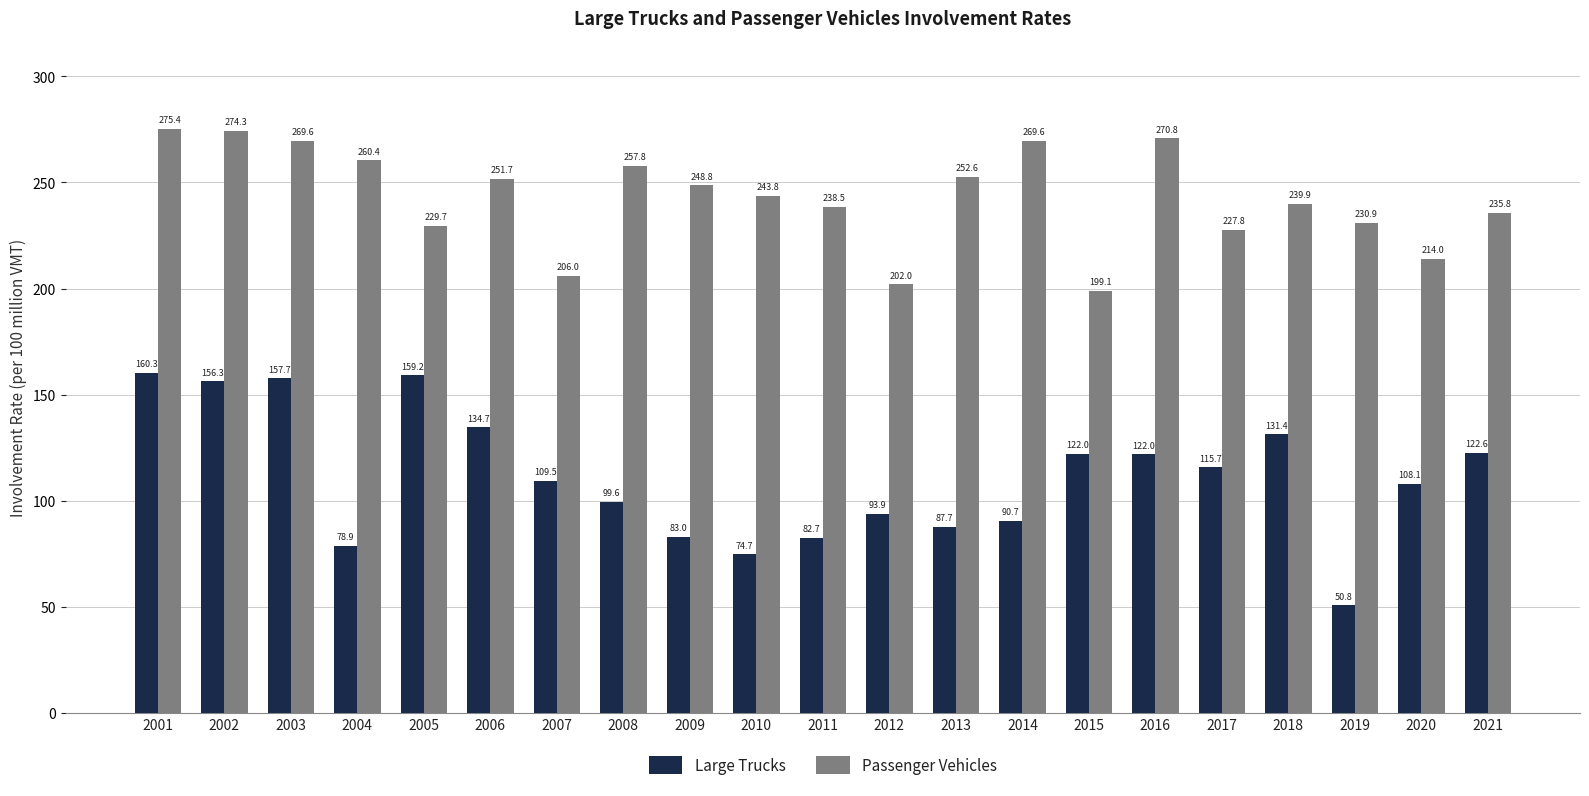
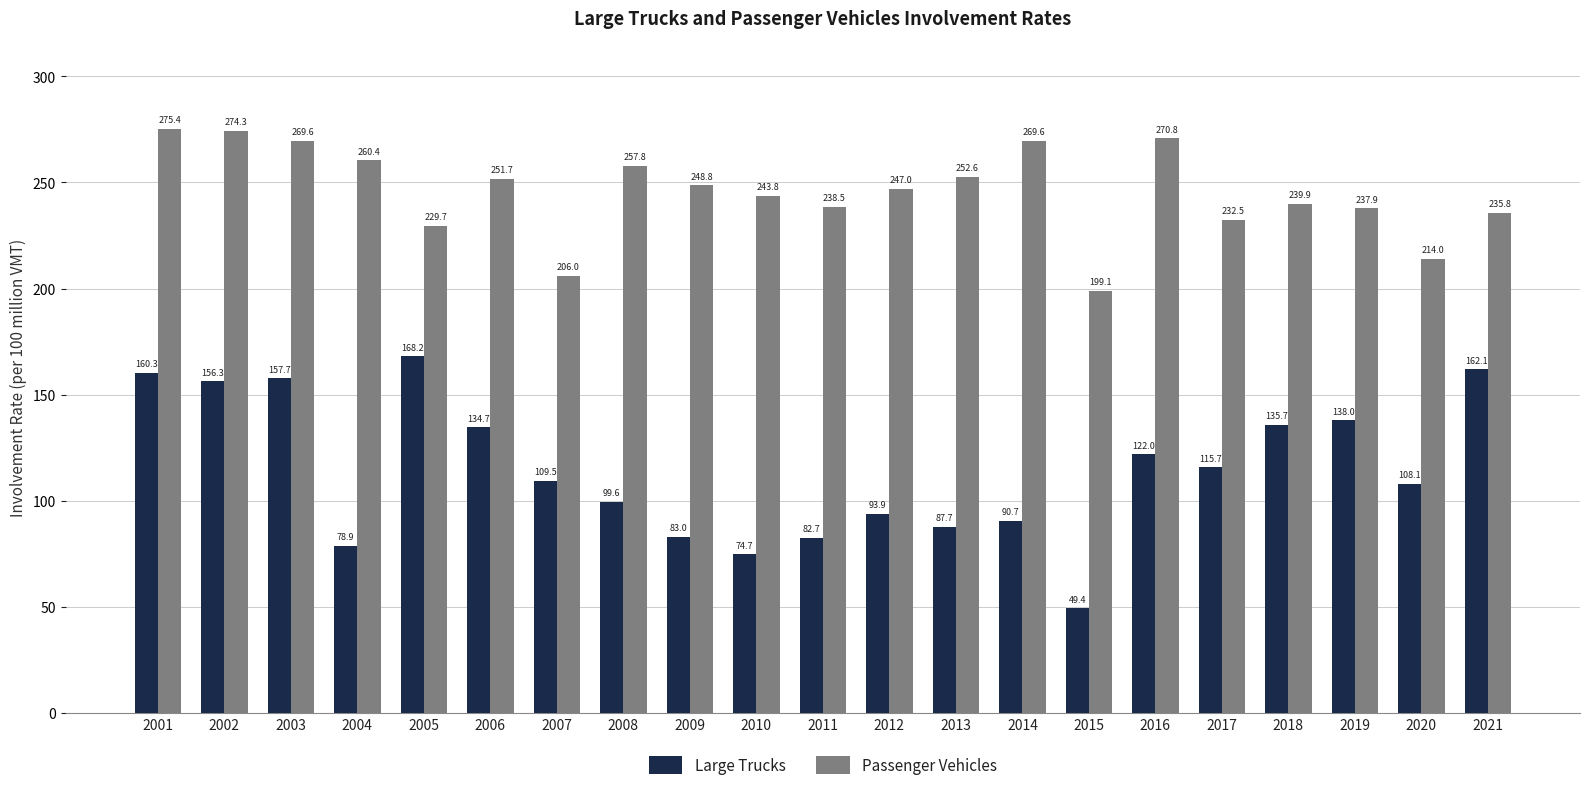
  {
    "Large Trucks": {
      "2001": 160.3,
      "2002": 156.3,
      "2003": 157.7,
      "2004": 78.9,
-     "2005": 159.2,
+     "2005": 168.2,
      "2006": 134.7,
      "2007": 109.5,
      "2008": 99.6,
      "2009": 83.0,
      "2010": 74.7,
      "2011": 82.7,
      "2012": 93.9,
      "2013": 87.7,
      "2014": 90.7,
-     "2015": 122.0,
+     "2015": 49.4,
      "2016": 122.0,
      "2017": 115.7,
-     "2018": 131.4,
-     "2019": 50.8,
+     "2018": 135.7,
+     "2019": 138.0,
      "2020": 108.1,
-     "2021": 122.6
+     "2021": 162.1
    },
    "Passenger Vehicles": {
      "2001": 275.4,
      "2002": 274.3,
      "2003": 269.6,
      "2004": 260.4,
      "2005": 229.7,
      "2006": 251.7,
      "2007": 206.0,
      "2008": 257.8,
      "2009": 248.8,
      "2010": 243.8,
      "2011": 238.5,
-     "2012": 202.0,
+     "2012": 247.0,
      "2013": 252.6,
      "2014": 269.6,
      "2015": 199.1,
      "2016": 270.8,
-     "2017": 227.8,
+     "2017": 232.5,
      "2018": 239.9,
-     "2019": 230.9,
+     "2019": 237.9,
      "2020": 214.0,
      "2021": 235.8
    }
  }
